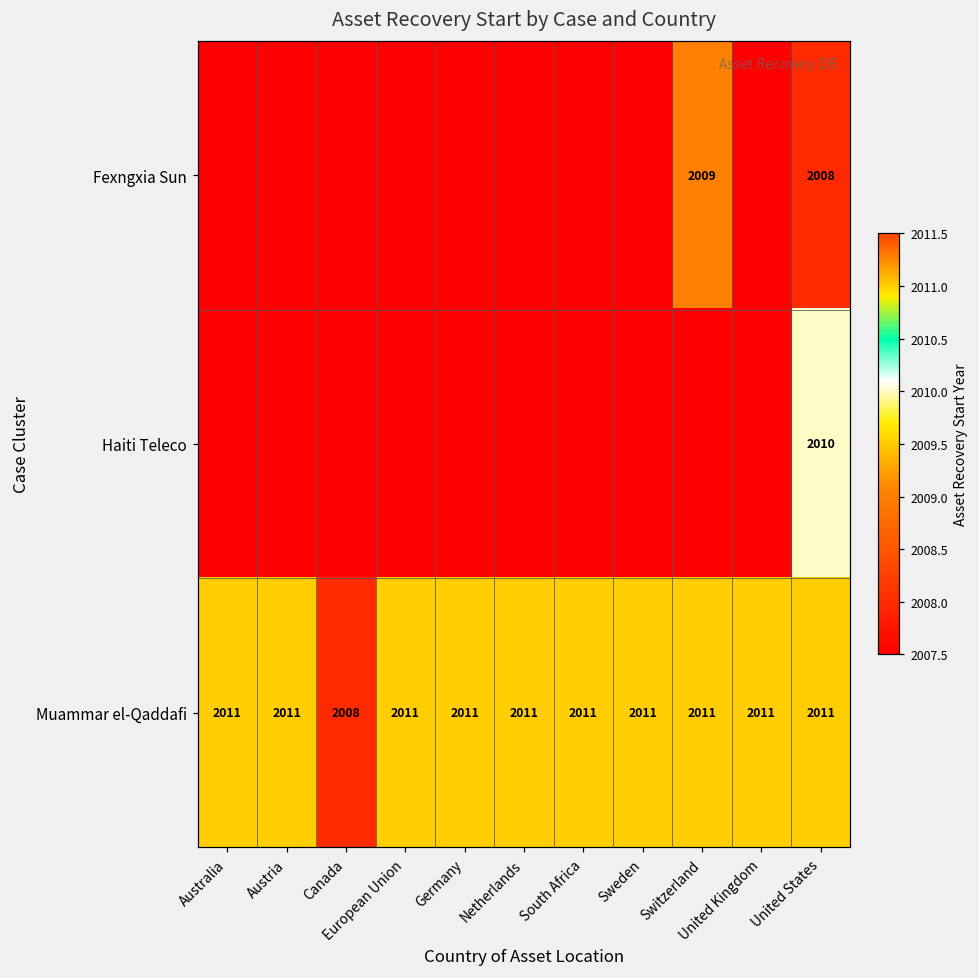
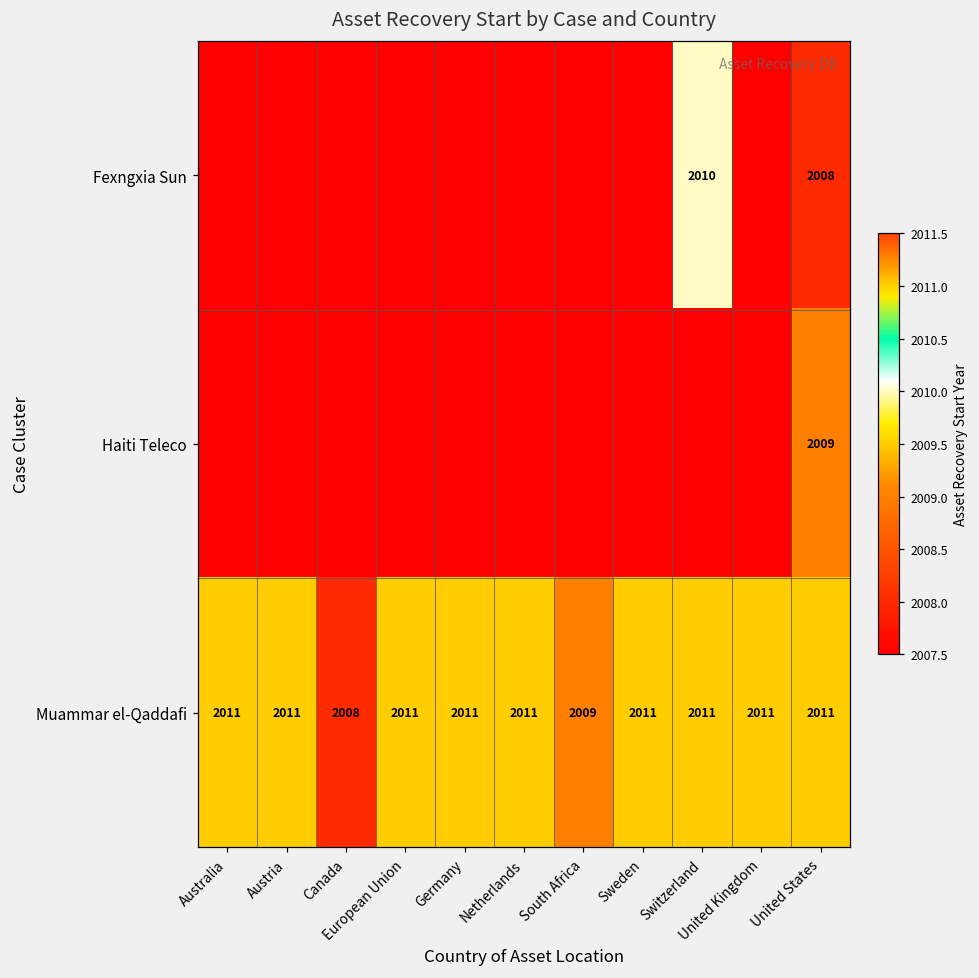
  {
    "Fexngxia Sun": {
-     "Switzerland": 2009,
+     "Switzerland": 2010,
      "United States": 2008
    },
    "Haiti Teleco": {
-     "United States": 2010
+     "United States": 2009
    },
    "Muammar el-Qaddafi": {
      "Australia": 2011,
      "Austria": 2011,
      "Canada": 2008,
      "European Union": 2011,
      "Germany": 2011,
      "Netherlands": 2011,
-     "South Africa": 2011,
+     "South Africa": 2009,
      "Sweden": 2011,
      "Switzerland": 2011,
      "United Kingdom": 2011,
      "United States": 2011
    }
  }
